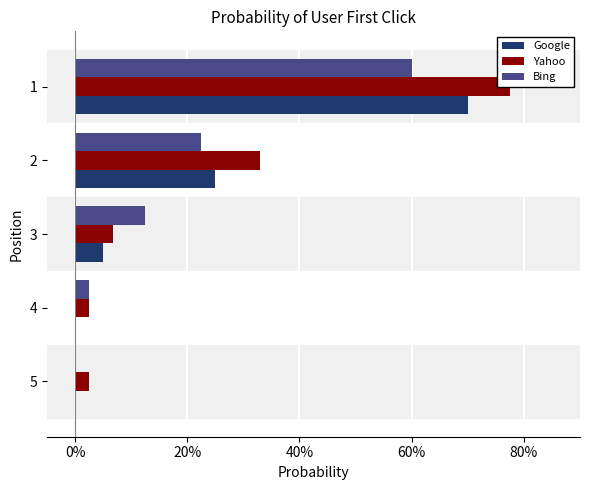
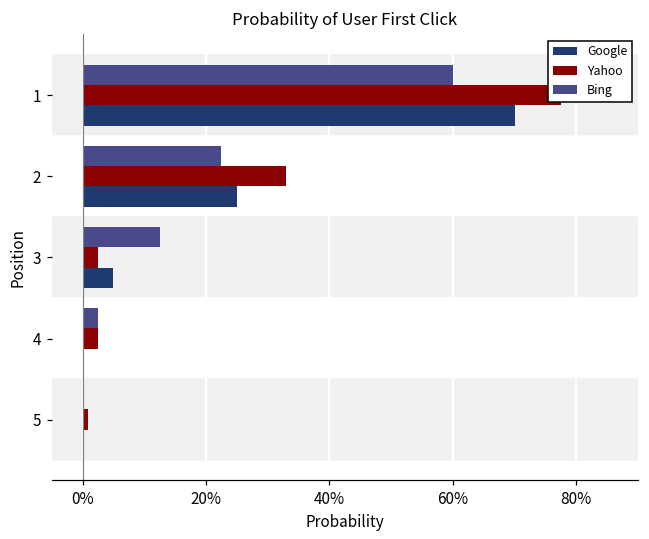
  {
    "Yahoo": {
      "2": "33%",
-     "3": "7%",
+     "3": "3%",
      "4": "3%",
-     "5": "3%"
+     "5": "1%"
    }
  }
